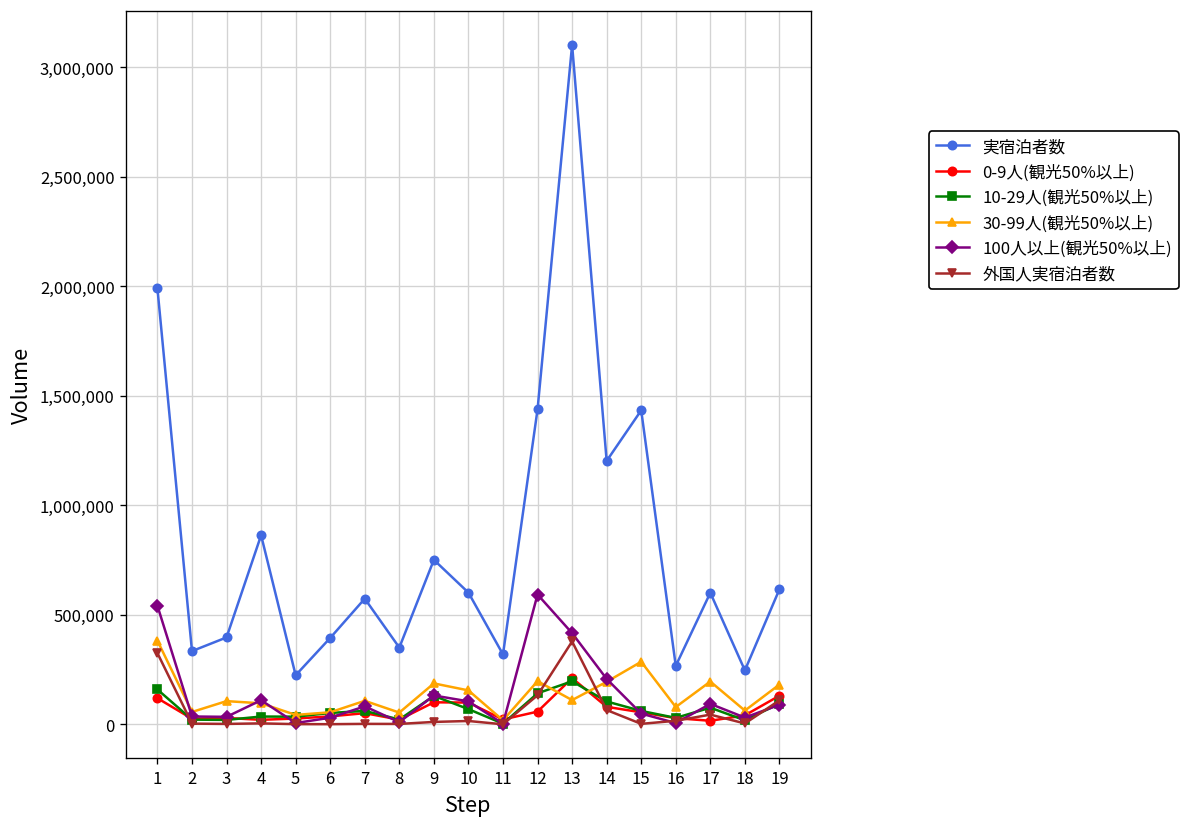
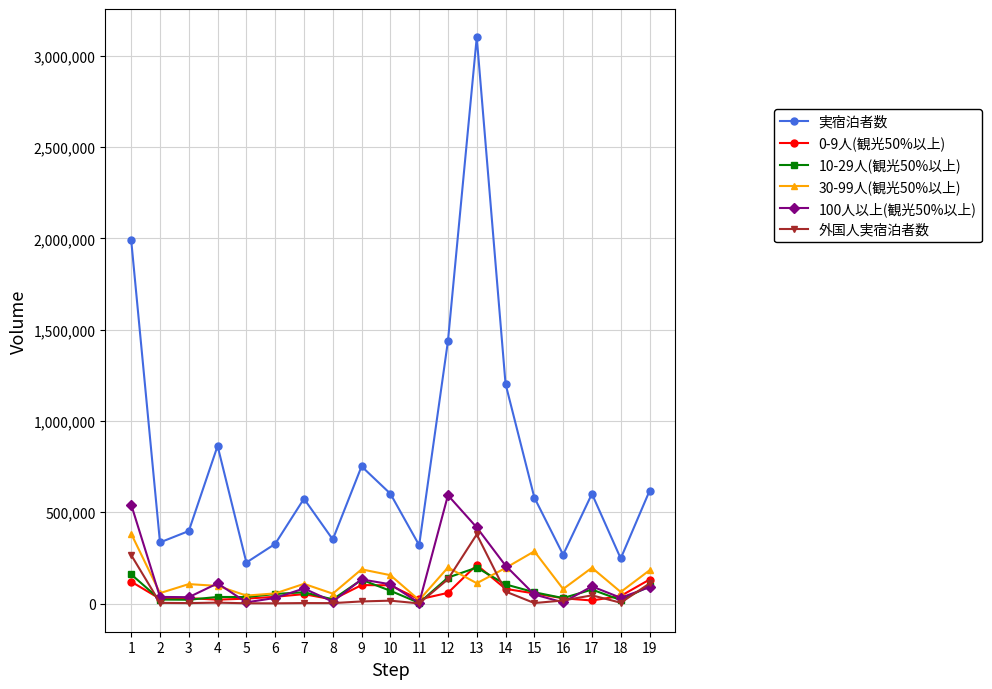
  {
    "実宿泊者数": {
      "1": "1,990,000",
      "2": "330,000",
      "3": "400,000",
      "4": "860,000",
      "5": "220,000",
-     "6": "390,000",
+     "6": "330,000",
      "7": "570,000",
      "8": "350,000",
      "9": "750,000",
      "10": "600,000",
      "11": "320,000",
      "12": "1,440,000",
      "13": "3,100,000",
      "14": "1,200,000",
-     "15": "1,430,000",
+     "15": "580,000",
      "16": "270,000",
      "17": "600,000",
      "18": "250,000",
      "19": "620,000"
    },
    "0-9人(観光50%以上)": {
      "1": "120,000",
      "4": "20,000",
      "9": "100,000",
      "12": "60,000",
      "13": "210,000",
      "14": "80,000",
      "17": "20,000",
      "19": "130,000"
    },
    "10-29人(観光50%以上)": {
      "1": "160,000",
      "4": "40,000",
      "10": "70,000",
      "13": "200,000",
      "14": "100,000",
      "17": "80,000"
    },
    "30-99人(観光50%以上)": {
      "1": "380,000",
      "2": "60,000",
      "3": "110,000",
      "7": "110,000",
      "8": "50,000",
      "9": "190,000",
      "10": "160,000",
      "12": "200,000",
      "13": "110,000",
      "15": "290,000",
      "16": "80,000",
      "17": "200,000",
      "18": "60,000",
      "19": "180,000"
    },
    "100人以上(観光50%以上)": {
      "1": "540,000",
      "7": "80,000",
      "12": "590,000",
      "13": "420,000",
      "17": "90,000"
    },
    "外国人実宿泊者数": {
-     "1": "330,000",
+     "1": "270,000",
      "2": "0",
      "3": "0",
      "4": "0",
      "6": "0",
      "7": "0",
      "9": "10,000",
      "10": "20,000",
      "13": "380,000",
      "14": "70,000",
      "15": "0",
      "17": "40,000",
      "18": "0",
      "19": "110,000"
    }
  }
